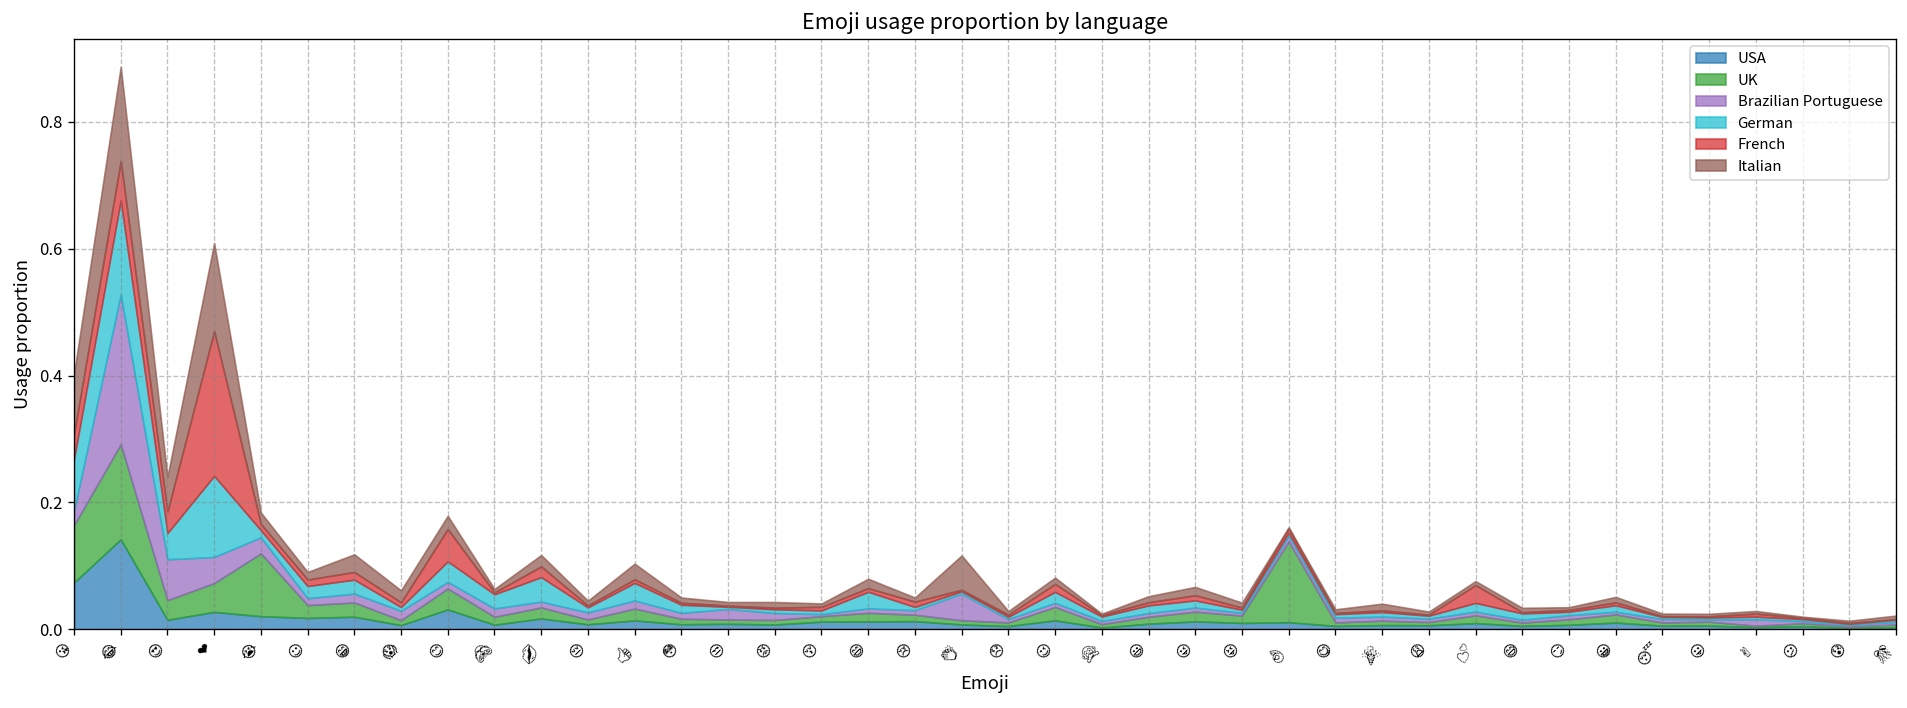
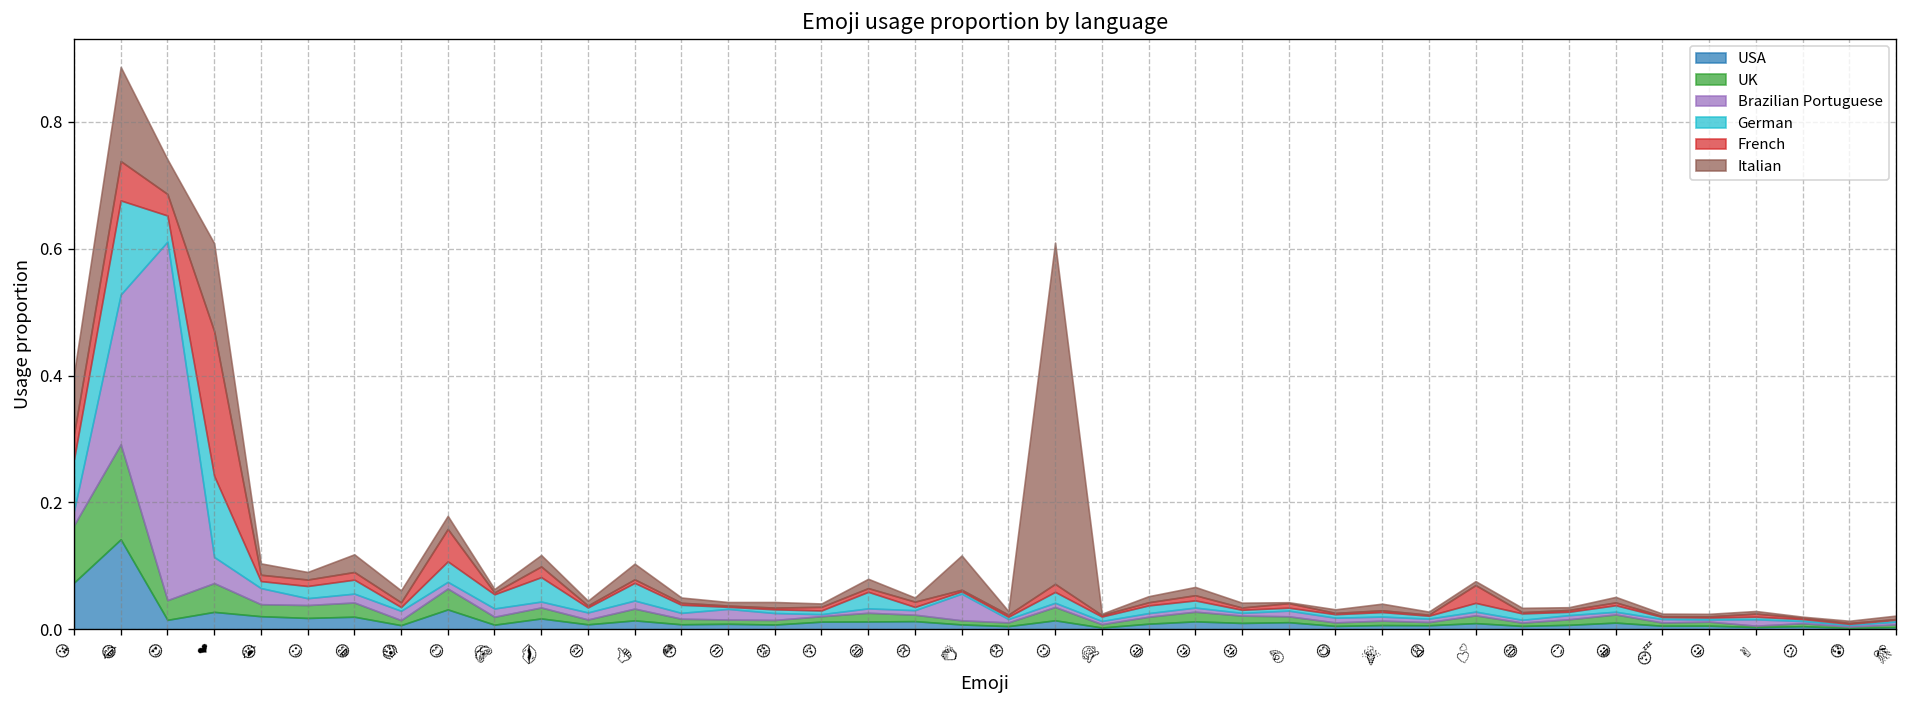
  {
    "USA": {
      "😘": 0.07,
      "😂": 0.14,
      "😍": 0.01,
      "❤": 0.03,
      "😭": 0.02,
      "☺": 0.02,
      "😁": 0.02,
      "😱": 0.01,
      "😊": 0.03,
      "🙈": 0.01,
      "💋": 0.02,
      "😔": 0.01,
      "👍": 0.01,
      "😳": 0.01,
      "😒": 0.01,
      "😡": 0.01,
      "😚": 0.01,
      "😄": 0.01,
      "😢": 0.01,
      "👏": 0.01,
      "😞": 0.00,
      "😉": 0.01,
      "😃": 0.01,
      "😜": 0.01,
      "😝": 0.01,
      "👌": 0.01,
      "😋": 0.01,
      "🎉": 0.01,
      "😩": 0.01,
      "💕": 0.01,
      "😅": 0.01,
      "😏": 0.01,
      "😀": 0.01,
      "😴": 0.01,
      "😛": 0.01
    },
    "UK": {
      "😘": 0.09,
      "😂": 0.15,
      "😍": 0.03,
      "❤": 0.05,
-     "😭": 0.10,
+     "😭": 0.02,
      "☺": 0.02,
      "😁": 0.02,
      "😱": 0.01,
      "😊": 0.03,
      "🙈": 0.01,
      "💋": 0.02,
      "😔": 0.01,
      "👍": 0.02,
      "😳": 0.01,
      "😒": 0.01,
      "😡": 0.01,
      "😄": 0.01,
      "😢": 0.01,
      "👏": 0.01,
      "😞": 0.01,
      "😉": 0.02,
      "🙊": 0.01,
      "😃": 0.01,
      "😜": 0.02,
-     "👌": 0.13,
+     "👌": 0.01,
      "😋": 0.01,
      "🎉": 0.01,
      "😩": 0.01,
      "💕": 0.01,
      "😏": 0.01,
      "😴": 0.01
    },
    "Brazilian Portuguese": {
      "😘": 0.02,
      "😂": 0.24,
-     "😍": 0.06,
+     "😍": 0.57,
      "❤": 0.04,
      "😭": 0.03,
      "☺": 0.01,
      "😁": 0.01,
      "😱": 0.01,
      "😊": 0.01,
      "🙈": 0.01,
      "💋": 0.01,
      "😔": 0.01,
      "👍": 0.01,
      "😳": 0.01,
      "😡": 0.01,
      "😄": 0.01,
      "😢": 0.01,
      "😉": 0.01,
      "🙊": 0.00,
      "😃": 0.01,
      "😜": 0.01,
      "😋": 0.01,
      "🎉": 0.01,
      "💕": 0.01,
      "😏": 0.01
    },
    "German": {
      "😘": 0.08,
      "😂": 0.15,
      "😍": 0.04,
      "❤": 0.13,
      "😭": 0.01,
      "☺": 0.02,
      "😁": 0.02,
      "😱": 0.01,
      "😊": 0.03,
      "💋": 0.04,
      "👍": 0.03,
      "😚": 0.01,
      "😄": 0.03,
      "😢": 0.01,
      "😉": 0.02,
      "😃": 0.01,
      "😜": 0.01,
      "💕": 0.01
    },
    "French": {
      "😘": 0.04,
      "😂": 0.06,
      "😍": 0.03,
      "❤": 0.23,
      "😭": 0.01,
      "☺": 0.01,
      "😁": 0.01,
      "😱": 0.01,
      "😊": 0.05,
      "💋": 0.02,
      "👍": 0.01,
      "😚": 0.01,
      "😄": 0.01,
      "😢": 0.01,
      "😉": 0.01,
      "😃": 0.00,
      "😜": 0.01,
      "💕": 0.03
    },
    "Italian": {
      "😘": 0.09,
      "😂": 0.15,
      "😍": 0.05,
      "❤": 0.14,
      "😭": 0.02,
      "☺": 0.01,
      "😁": 0.03,
      "😱": 0.02,
      "😊": 0.02,
      "🙈": 0.01,
      "💋": 0.02,
      "😔": 0.01,
      "👍": 0.02,
      "😳": 0.01,
      "😒": 0.01,
      "😡": 0.01,
      "😚": 0.01,
      "😄": 0.01,
      "😢": 0.01,
      "👏": 0.05,
      "😞": 0.01,
-     "😉": 0.01,
+     "😉": 0.54,
      "😃": 0.01,
      "😜": 0.01,
      "😝": 0.01,
      "😋": 0.01,
      "🎉": 0.01,
      "😩": 0.00,
      "💕": 0.01,
      "😅": 0.01,
      "😀": 0.01,
      "🎊": 0.01
    }
  }
